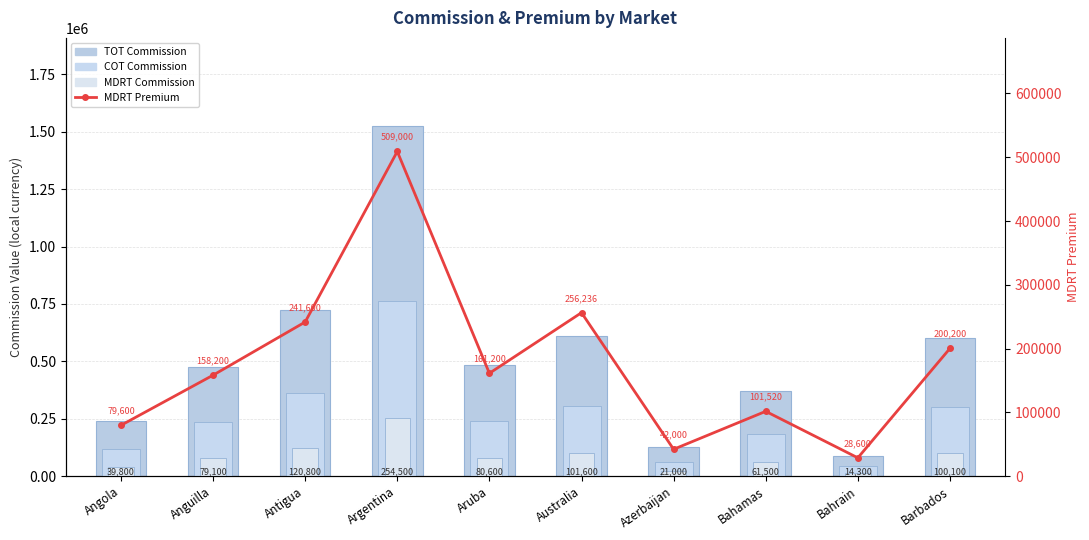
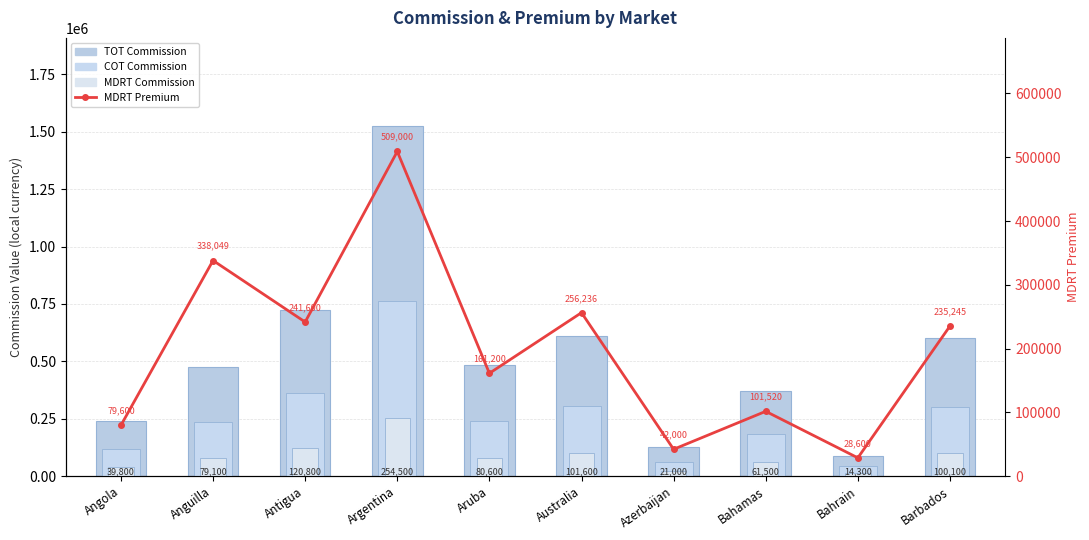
  {
    "MDRT Premium": {
      "Angola": "79,600",
-     "Anguilla": "158,200",
+     "Anguilla": "338,049",
      "Antigua": "241,600",
      "Argentina": "509,000",
      "Aruba": "161,200",
      "Australia": "256,236",
      "Azerbaijan": "42,000",
      "Bahamas": "101,520",
      "Bahrain": "28,600",
-     "Barbados": "200,200"
+     "Barbados": "235,245"
    }
  }
